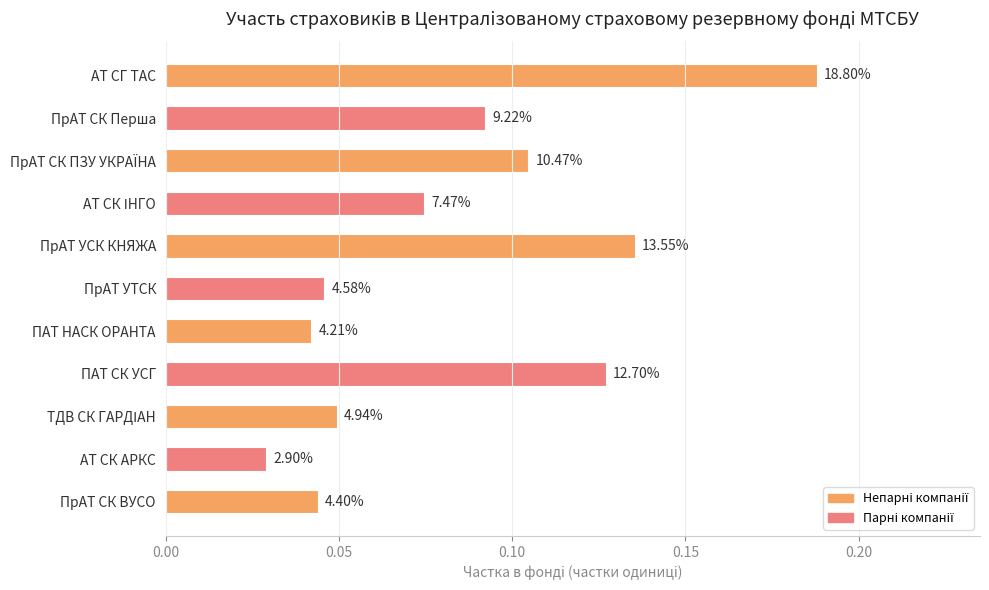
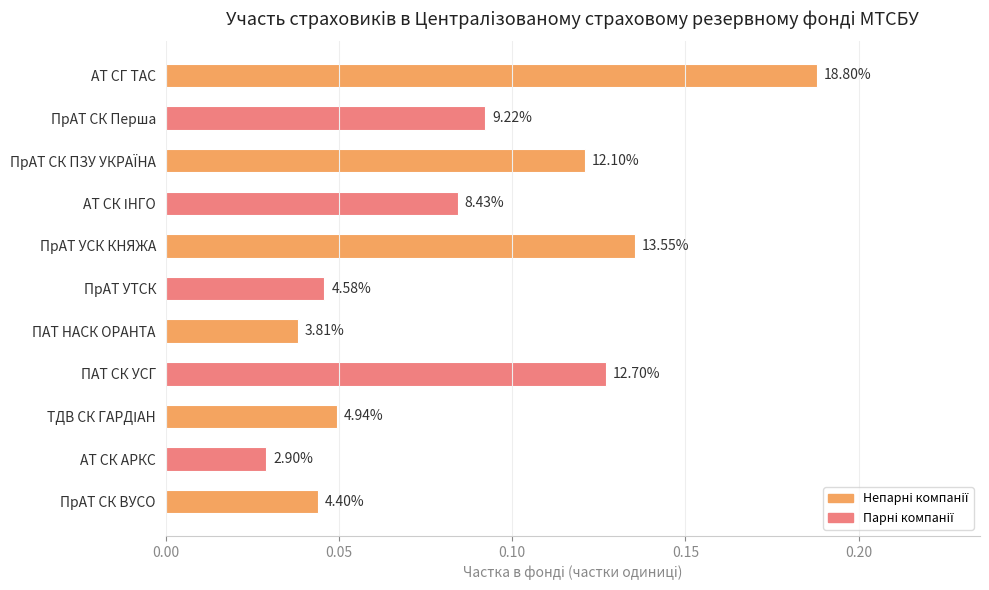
  {
    "АТ СГ ТАС": "18.80%",
    "ПрАТ СК Перша": "9.22%",
-   "ПрАТ СК ПЗУ УКРАЇНА": "10.47%",
-   "АТ СК ІНГО": "7.47%",
+   "ПрАТ СК ПЗУ УКРАЇНА": "12.10%",
+   "АТ СК ІНГО": "8.43%",
    "ПрАТ УСК КНЯЖА": "13.55%",
    "ПрАТ УТСК": "4.58%",
-   "ПАТ НАСК ОРАНТА": "4.21%",
+   "ПАТ НАСК ОРАНТА": "3.81%",
    "ПАТ СК УСГ": "12.70%",
    "ТДВ СК ГАРДІАН": "4.94%",
    "АТ СК АРКС": "2.90%",
    "ПрАТ СК ВУСО": "4.40%"
  }
